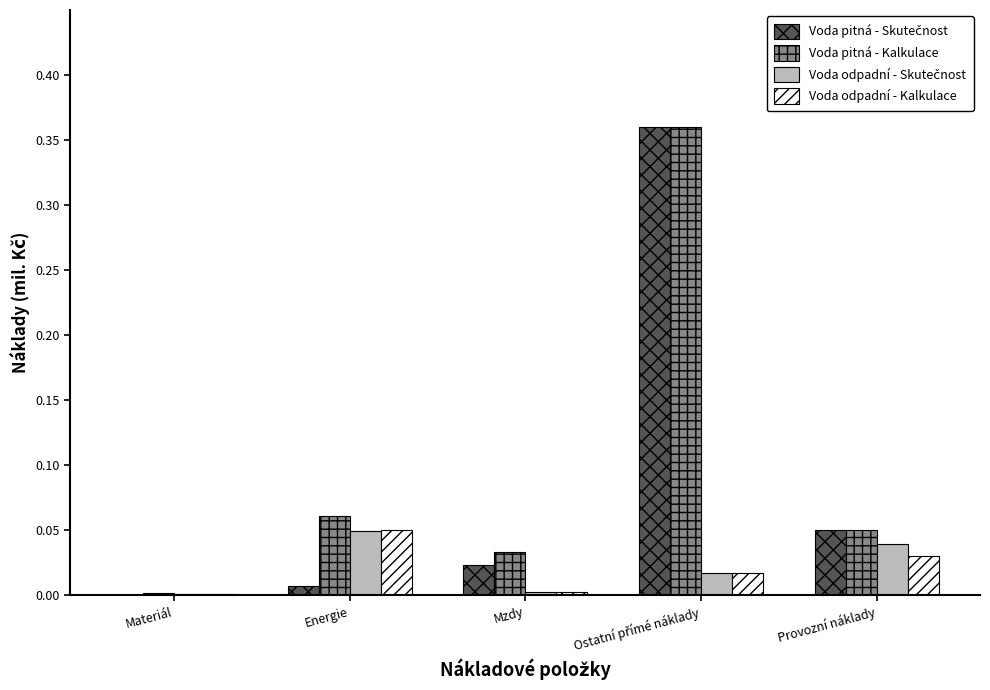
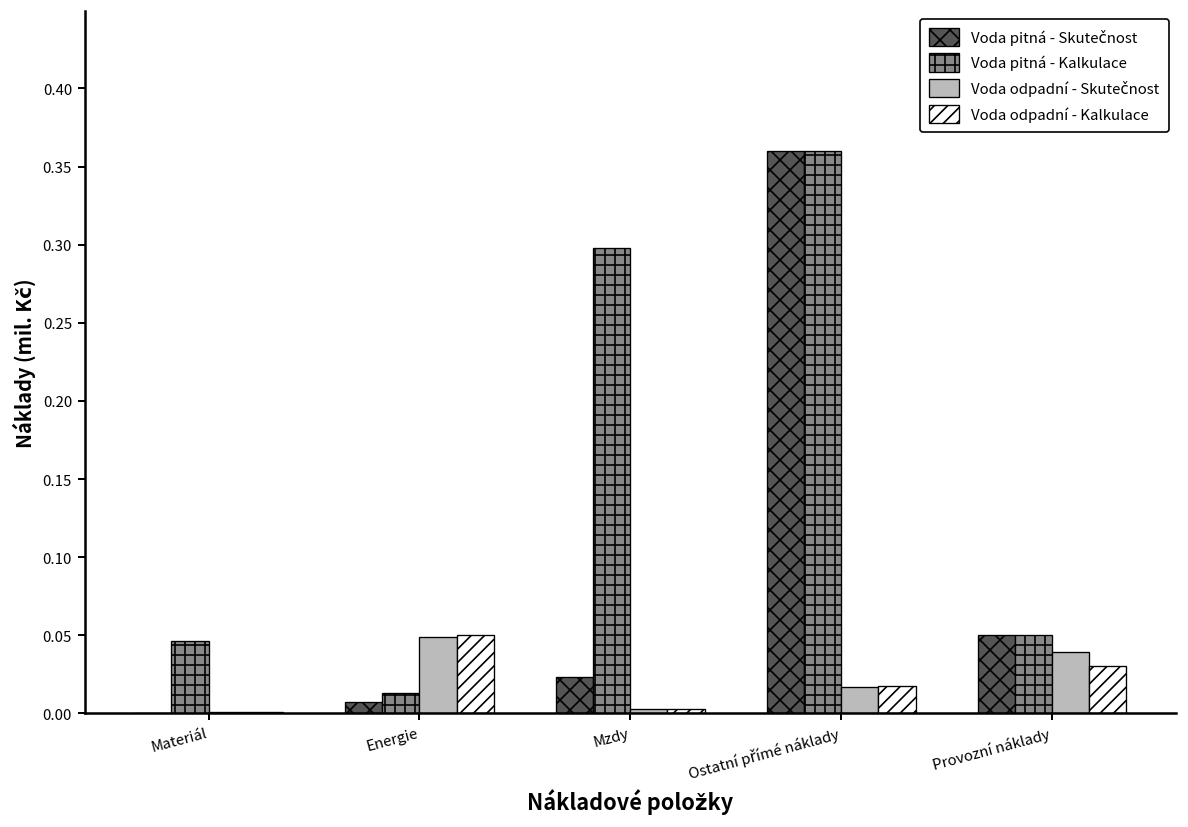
  {
    "Voda pitná - Skutečnost": {
      "Energie": 0.007,
      "Mzdy": 0.023,
      "Ostatní přímé náklady": 0.360,
      "Provozní náklady": 0.050
    },
    "Voda pitná - Kalkulace": {
-     "Materiál": 0.002,
-     "Energie": 0.061,
-     "Mzdy": 0.033,
+     "Materiál": 0.046,
+     "Energie": 0.013,
+     "Mzdy": 0.298,
      "Ostatní přímé náklady": 0.360,
      "Provozní náklady": 0.050
    },
    "Voda odpadní - Skutečnost": {
      "Energie": 0.049,
      "Mzdy": 0.003,
      "Ostatní přímé náklady": 0.017,
      "Provozní náklady": 0.040
    },
    "Voda odpadní - Kalkulace": {
      "Energie": 0.050,
      "Mzdy": 0.003,
      "Ostatní přímé náklady": 0.017,
      "Provozní náklady": 0.030
    }
  }
